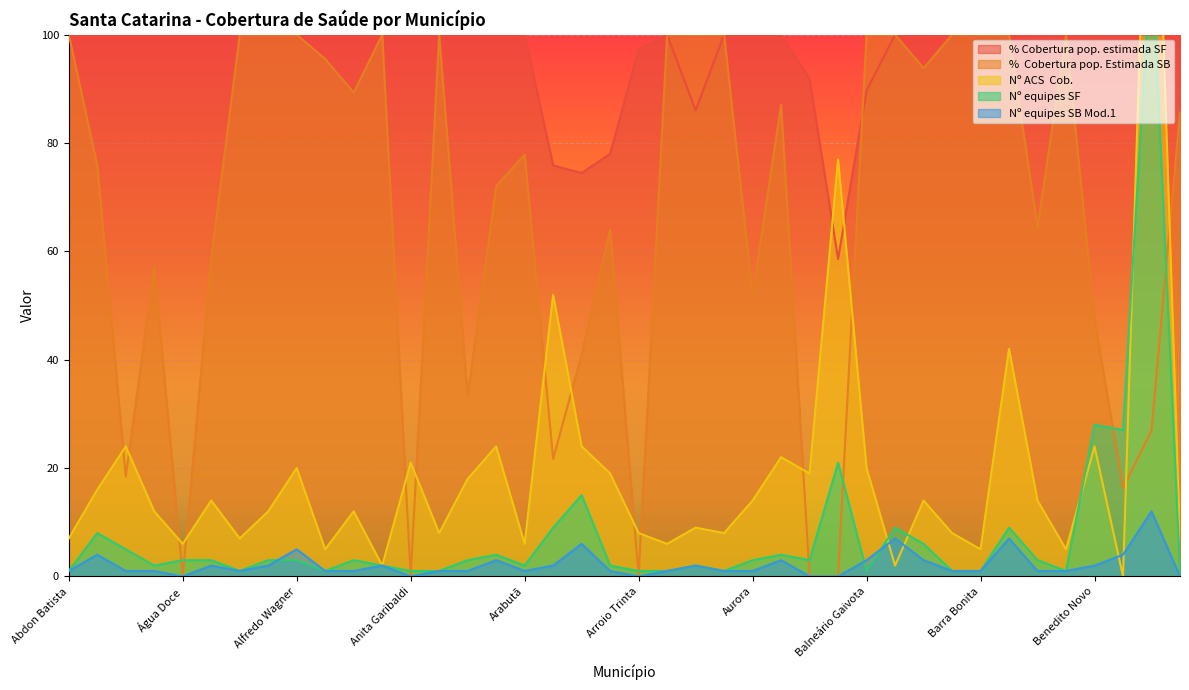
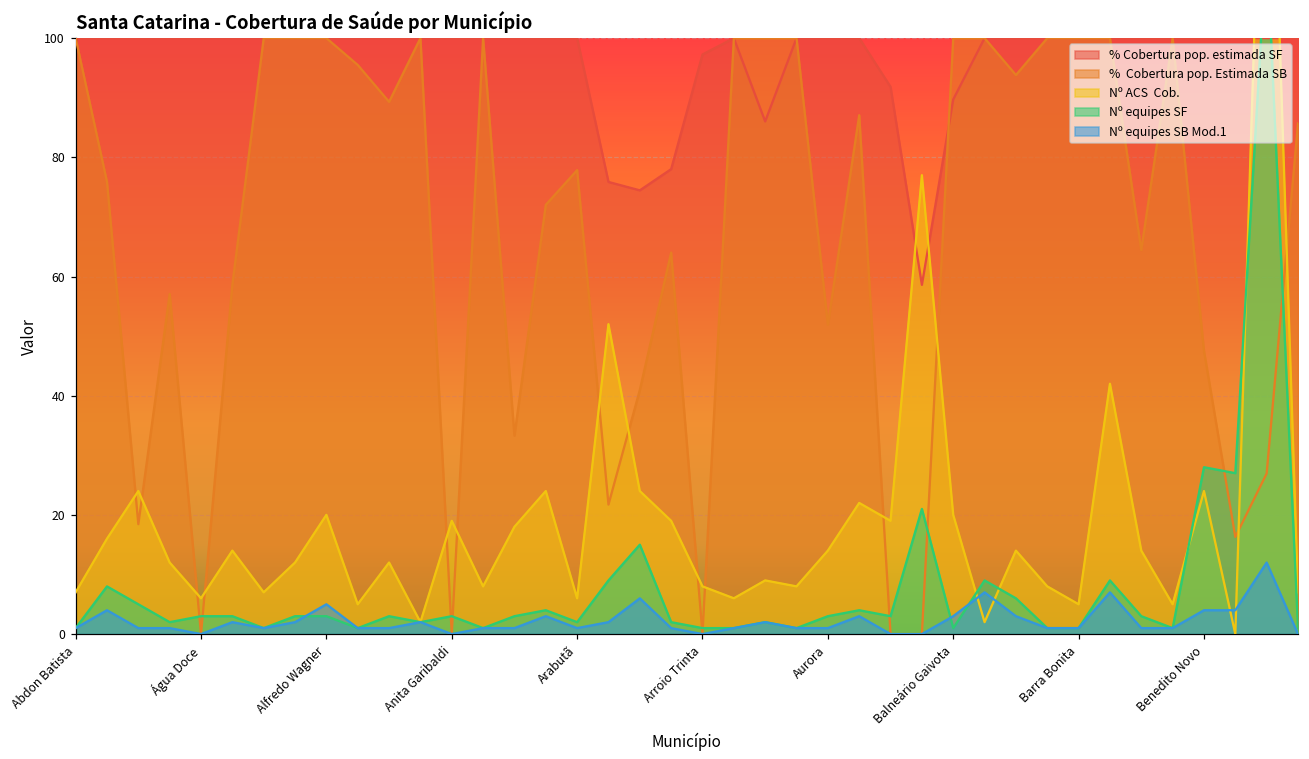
  {
    "Nº ACS Cob.": {
      "Abdon Batista": 7,
      "Água Doce": 6,
      "Alfredo Wagner": 20,
-     "Anita Garibaldi": 21,
+     "Anita Garibaldi": 19,
      "Arabutã": 6,
      "Arroio Trinta": 8,
      "Aurora": 14,
      "Balneário Gaivota": 20,
      "Barra Bonita": 5,
      "Benedito Novo": 24
    },
    "Nº equipes SF": {
      "Água Doce": 3,
      "Alfredo Wagner": 3,
-     "Anita Garibaldi": 1,
+     "Anita Garibaldi": 3,
      "Arabutã": 2,
      "Arroio Trinta": 1,
      "Aurora": 3,
      "Balneário Gaivota": 1,
      "Benedito Novo": 28
    },
    "Nº equipes SB Mod.1": {
      "Alfredo Wagner": 5,
      "Arabutã": 1,
      "Aurora": 1,
      "Balneário Gaivota": 3,
-     "Benedito Novo": 2
+     "Benedito Novo": 4
    }
  }
